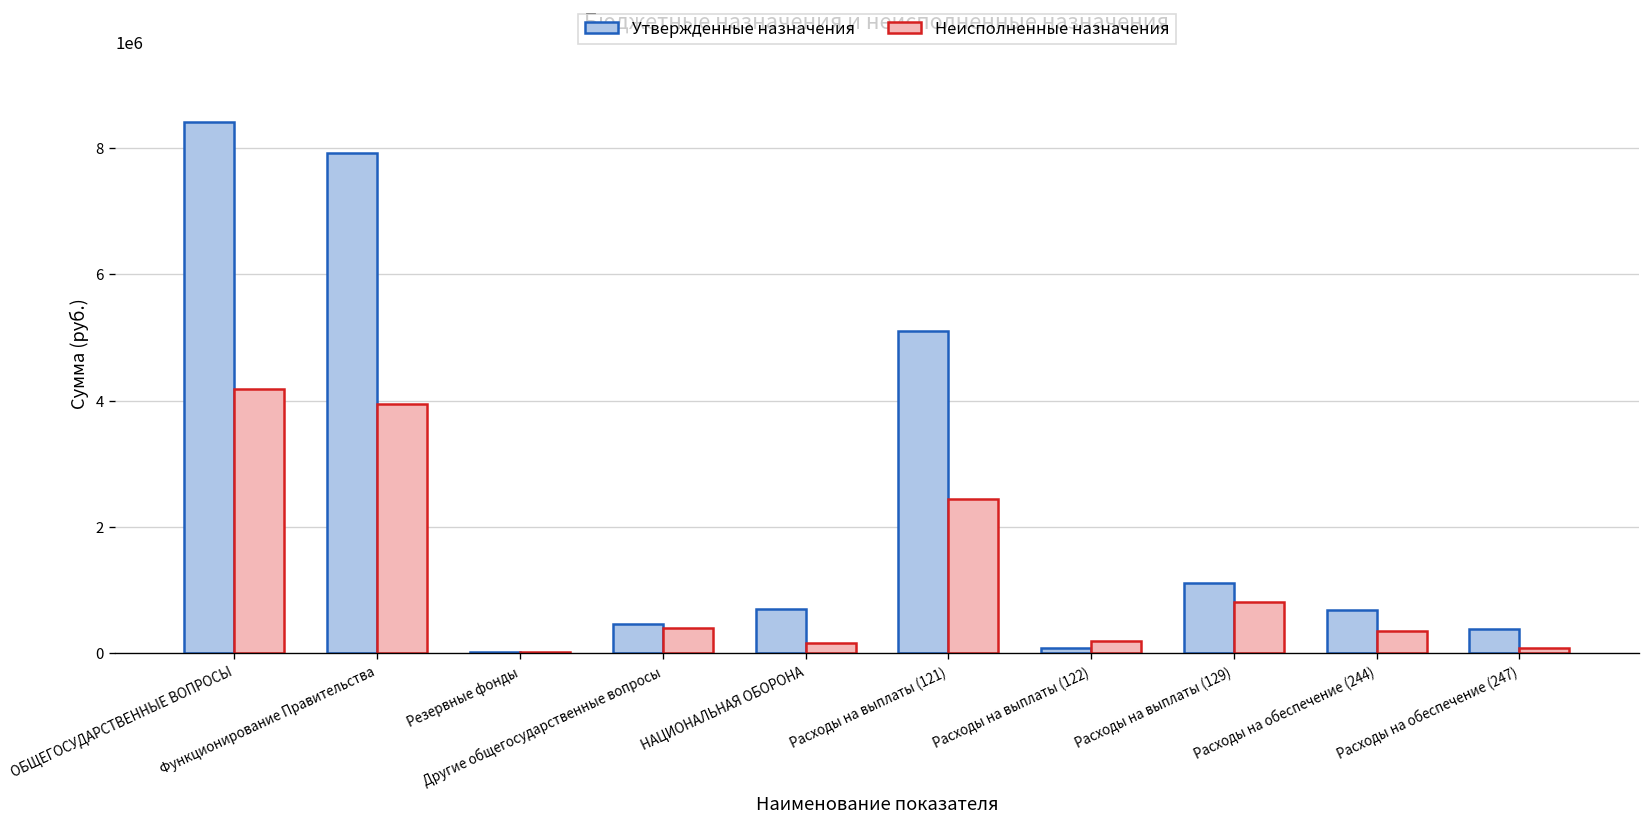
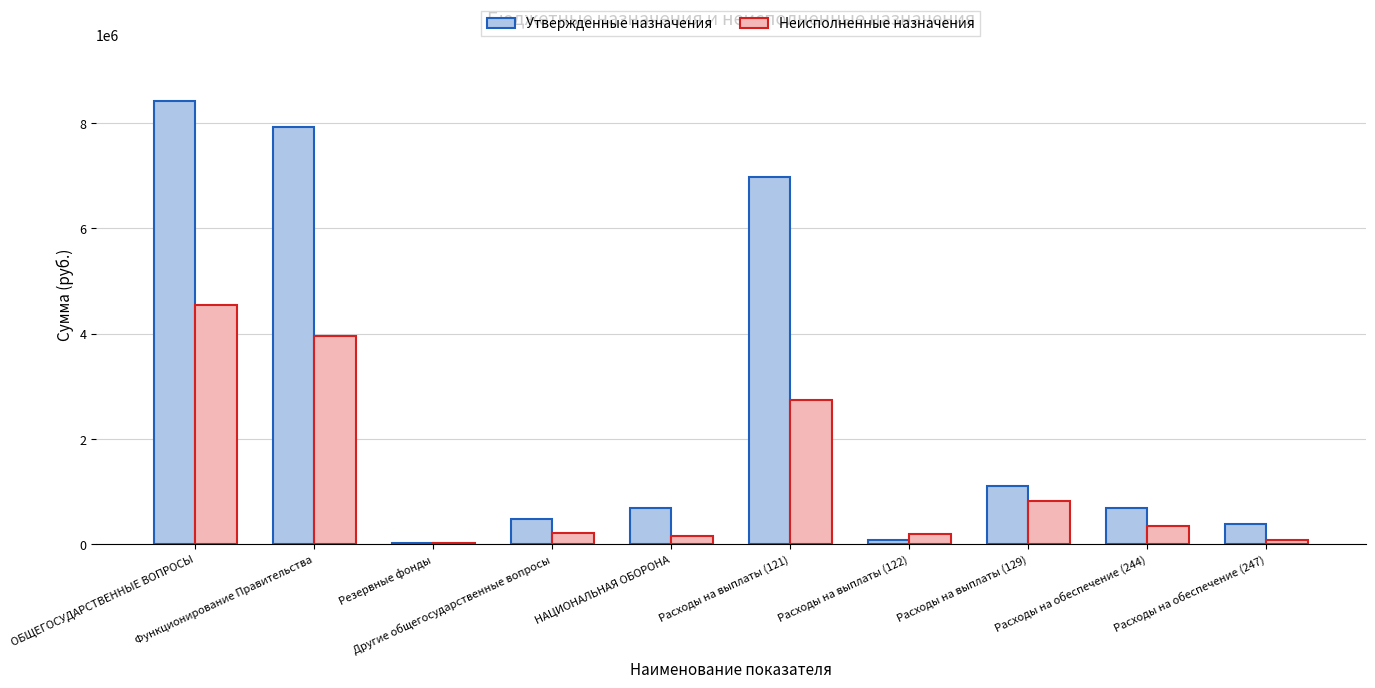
  {
    "Утвержденные назначения": {
      "ОБЩЕГОСУДАРСТВЕННЫЕ ВОПРОСЫ": 8400000,
      "Функционирование Правительства": 7900000,
      "Другие общегосударственные вопросы": 500000,
      "НАЦИОНАЛЬНАЯ ОБОРОНА": 700000,
-     "Расходы на выплаты (121)": 5100000,
+     "Расходы на выплаты (121)": 7000000,
      "Расходы на выплаты (122)": 100000,
      "Расходы на выплаты (129)": 1100000,
      "Расходы на обеспечение (244)": 700000,
      "Расходы на обеспечение (247)": 400000
    },
    "Неисполненные назначения": {
-     "ОБЩЕГОСУДАРСТВЕННЫЕ ВОПРОСЫ": 4200000,
+     "ОБЩЕГОСУДАРСТВЕННЫЕ ВОПРОСЫ": 4600000,
      "Функционирование Правительства": 4000000,
-     "Другие общегосударственные вопросы": 400000,
+     "Другие общегосударственные вопросы": 200000,
      "НАЦИОНАЛЬНАЯ ОБОРОНА": 200000,
-     "Расходы на выплаты (121)": 2500000,
+     "Расходы на выплаты (121)": 2700000,
      "Расходы на выплаты (122)": 200000,
      "Расходы на выплаты (129)": 800000,
      "Расходы на обеспечение (244)": 400000,
      "Расходы на обеспечение (247)": 100000
    }
  }
